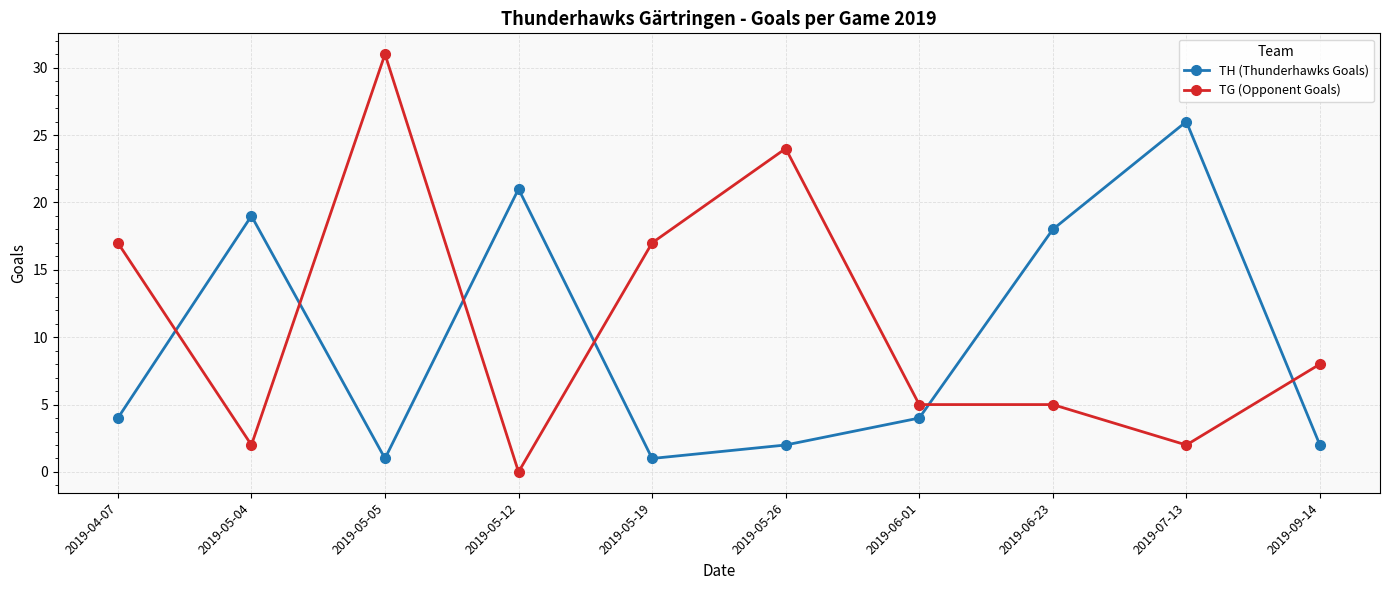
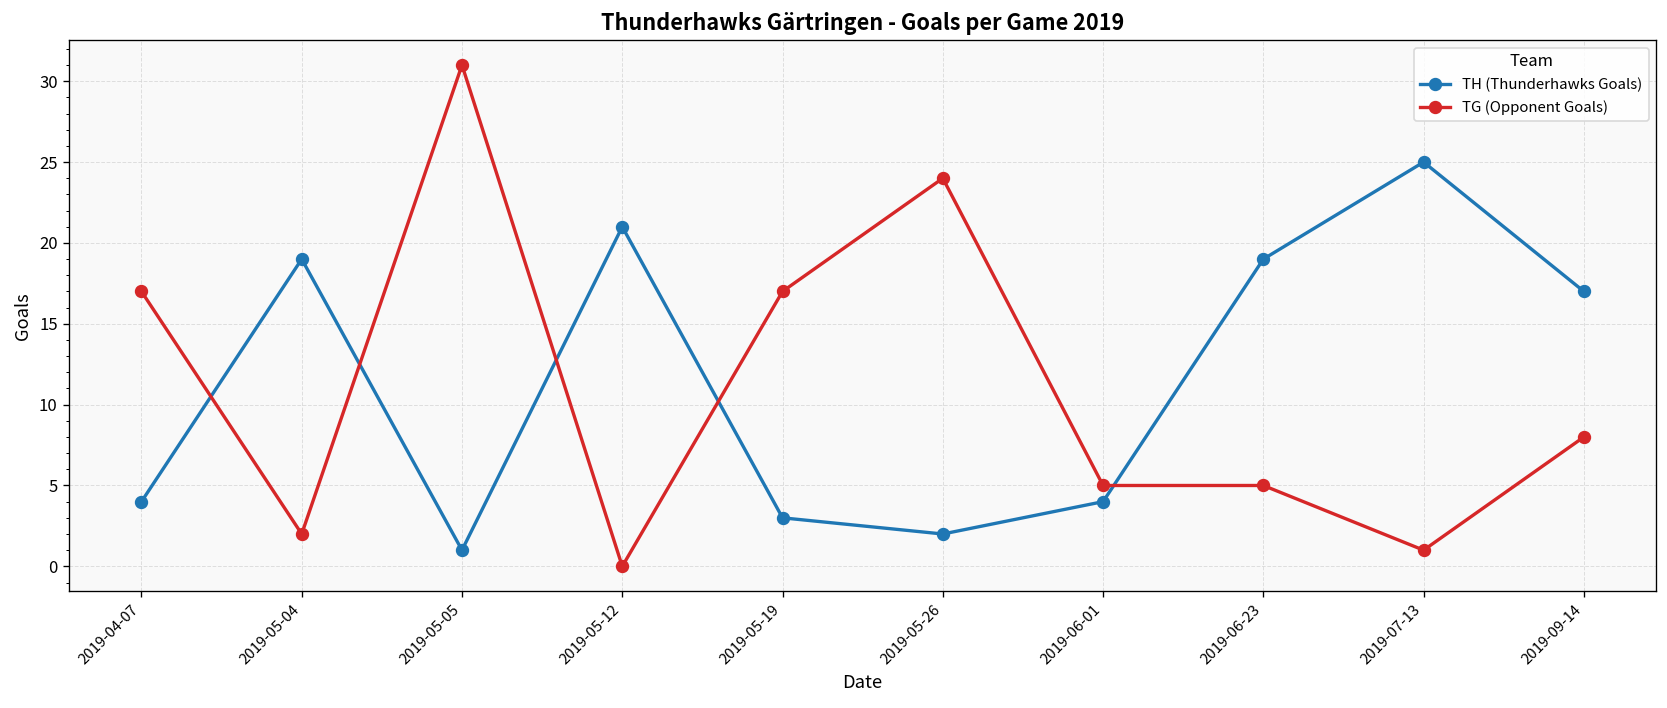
  {
    "TH (Thunderhawks Goals)": {
      "2019-04-07": 4,
      "2019-05-04": 19,
      "2019-05-05": 1,
      "2019-05-12": 21,
-     "2019-05-19": 1,
+     "2019-05-19": 3,
      "2019-05-26": 2,
      "2019-06-01": 4,
-     "2019-06-23": 18,
-     "2019-07-13": 26,
-     "2019-09-14": 2
+     "2019-06-23": 19,
+     "2019-07-13": 25,
+     "2019-09-14": 17
    },
    "TG (Opponent Goals)": {
      "2019-04-07": 17,
      "2019-05-04": 2,
      "2019-05-05": 31,
      "2019-05-12": 0,
      "2019-05-19": 17,
      "2019-05-26": 24,
      "2019-06-01": 5,
      "2019-06-23": 5,
-     "2019-07-13": 2,
+     "2019-07-13": 1,
      "2019-09-14": 8
    }
  }
